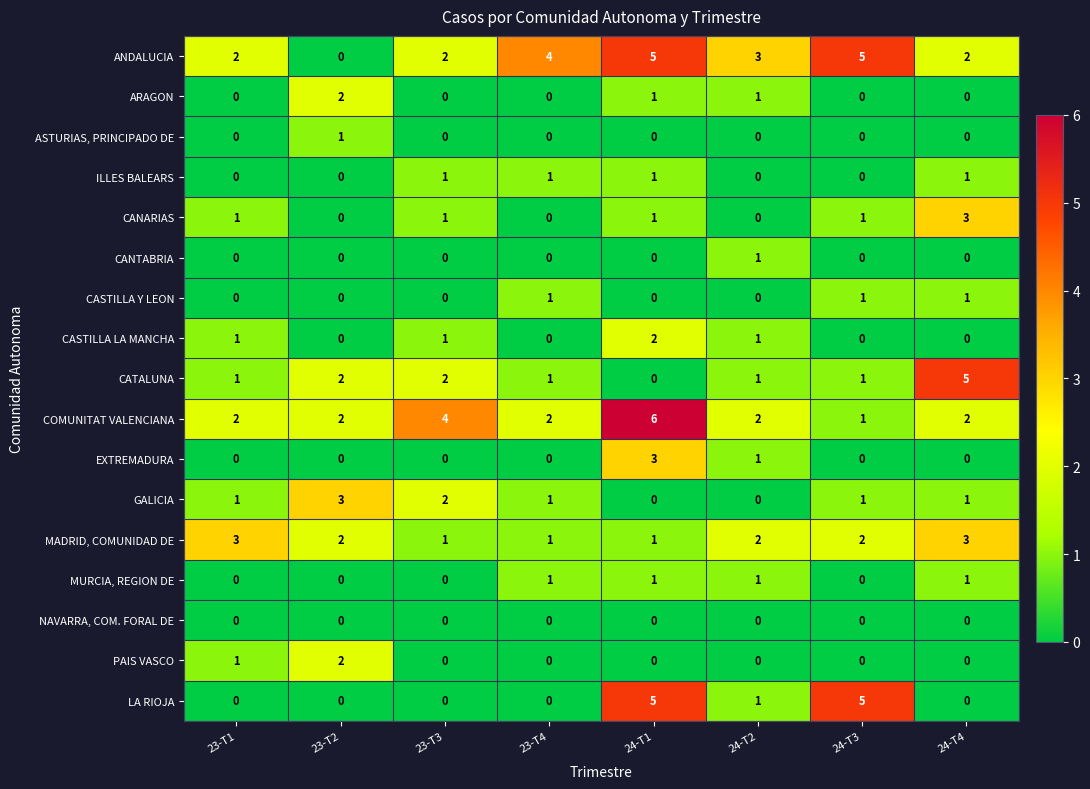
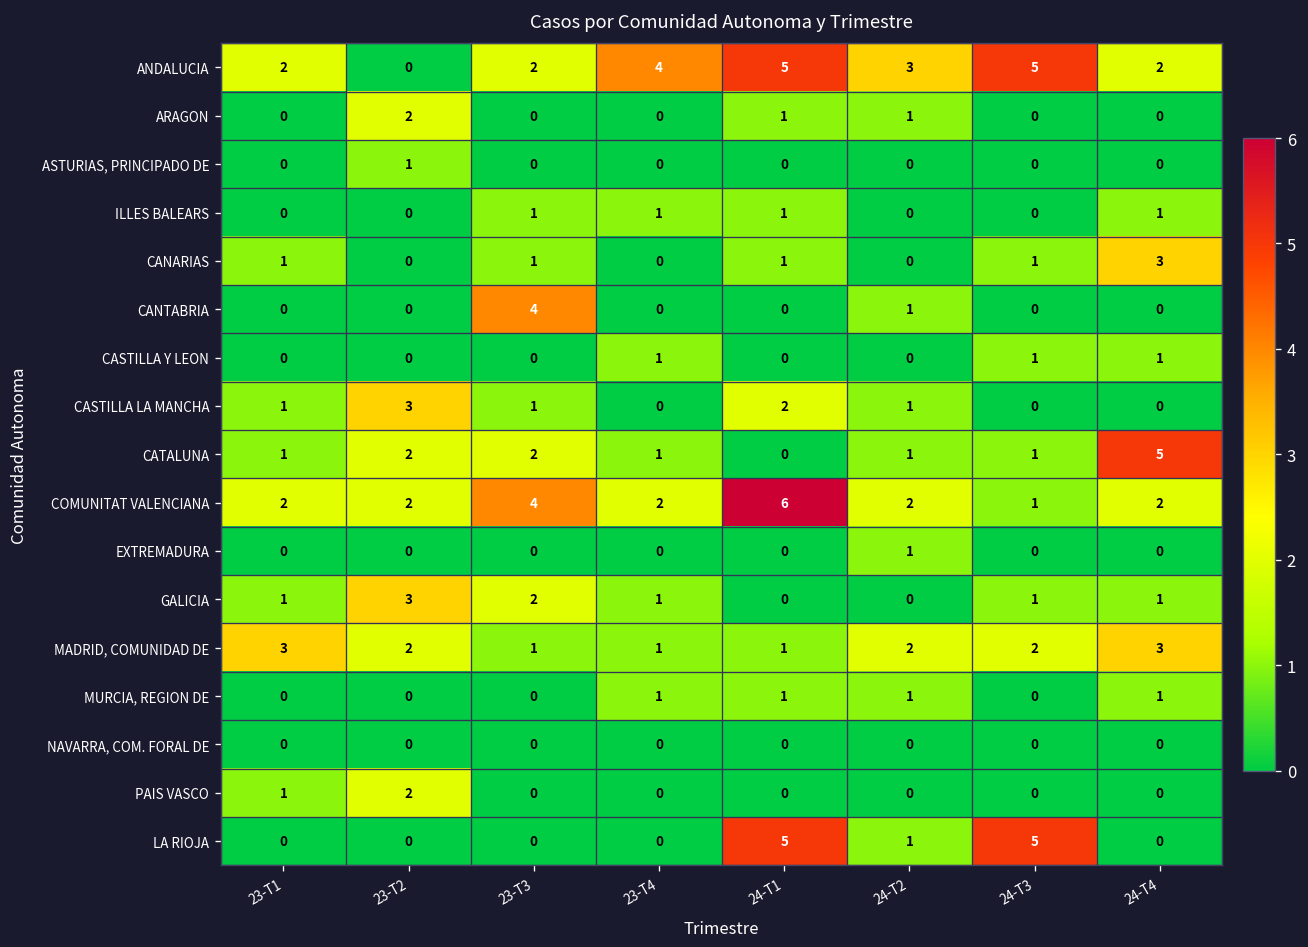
  {
    "ANDALUCIA": {
      "23-T1": 2,
      "23-T2": 0,
      "23-T3": 2,
      "23-T4": 4,
      "24-T1": 5,
      "24-T2": 3,
      "24-T3": 5,
      "24-T4": 2
    },
    "ARAGON": {
      "23-T1": 0,
      "23-T2": 2,
      "23-T3": 0,
      "23-T4": 0,
      "24-T1": 1,
      "24-T2": 1,
      "24-T3": 0,
      "24-T4": 0
    },
    "ASTURIAS, PRINCIPADO DE": {
      "23-T1": 0,
      "23-T2": 1,
      "23-T3": 0,
      "23-T4": 0,
      "24-T1": 0,
      "24-T2": 0,
      "24-T3": 0,
      "24-T4": 0
    },
    "ILLES BALEARS": {
      "23-T1": 0,
      "23-T2": 0,
      "23-T3": 1,
      "23-T4": 1,
      "24-T1": 1,
      "24-T2": 0,
      "24-T3": 0,
      "24-T4": 1
    },
    "CANARIAS": {
      "23-T1": 1,
      "23-T2": 0,
      "23-T3": 1,
      "23-T4": 0,
      "24-T1": 1,
      "24-T2": 0,
      "24-T3": 1,
      "24-T4": 3
    },
    "CANTABRIA": {
      "23-T1": 0,
      "23-T2": 0,
-     "23-T3": 0,
+     "23-T3": 4,
      "23-T4": 0,
      "24-T1": 0,
      "24-T2": 1,
      "24-T3": 0,
      "24-T4": 0
    },
    "CASTILLA Y LEON": {
      "23-T1": 0,
      "23-T2": 0,
      "23-T3": 0,
      "23-T4": 1,
      "24-T1": 0,
      "24-T2": 0,
      "24-T3": 1,
      "24-T4": 1
    },
    "CASTILLA LA MANCHA": {
      "23-T1": 1,
-     "23-T2": 0,
+     "23-T2": 3,
      "23-T3": 1,
      "23-T4": 0,
      "24-T1": 2,
      "24-T2": 1,
      "24-T3": 0,
      "24-T4": 0
    },
    "CATALUNA": {
      "23-T1": 1,
      "23-T2": 2,
      "23-T3": 2,
      "23-T4": 1,
      "24-T1": 0,
      "24-T2": 1,
      "24-T3": 1,
      "24-T4": 5
    },
    "COMUNITAT VALENCIANA": {
      "23-T1": 2,
      "23-T2": 2,
      "23-T3": 4,
      "23-T4": 2,
      "24-T1": 6,
      "24-T2": 2,
      "24-T3": 1,
      "24-T4": 2
    },
    "EXTREMADURA": {
      "23-T1": 0,
      "23-T2": 0,
      "23-T3": 0,
      "23-T4": 0,
-     "24-T1": 3,
+     "24-T1": 0,
      "24-T2": 1,
      "24-T3": 0,
      "24-T4": 0
    },
    "GALICIA": {
      "23-T1": 1,
      "23-T2": 3,
      "23-T3": 2,
      "23-T4": 1,
      "24-T1": 0,
      "24-T2": 0,
      "24-T3": 1,
      "24-T4": 1
    },
    "MADRID, COMUNIDAD DE": {
      "23-T1": 3,
      "23-T2": 2,
      "23-T3": 1,
      "23-T4": 1,
      "24-T1": 1,
      "24-T2": 2,
      "24-T3": 2,
      "24-T4": 3
    },
    "MURCIA, REGION DE": {
      "23-T1": 0,
      "23-T2": 0,
      "23-T3": 0,
      "23-T4": 1,
      "24-T1": 1,
      "24-T2": 1,
      "24-T3": 0,
      "24-T4": 1
    },
    "NAVARRA, COM. FORAL DE": {
      "23-T1": 0,
      "23-T2": 0,
      "23-T3": 0,
      "23-T4": 0,
      "24-T1": 0,
      "24-T2": 0,
      "24-T3": 0,
      "24-T4": 0
    },
    "PAIS VASCO": {
      "23-T1": 1,
      "23-T2": 2,
      "23-T3": 0,
      "23-T4": 0,
      "24-T1": 0,
      "24-T2": 0,
      "24-T3": 0,
      "24-T4": 0
    },
    "LA RIOJA": {
      "23-T1": 0,
      "23-T2": 0,
      "23-T3": 0,
      "23-T4": 0,
      "24-T1": 5,
      "24-T2": 1,
      "24-T3": 5,
      "24-T4": 0
    }
  }
